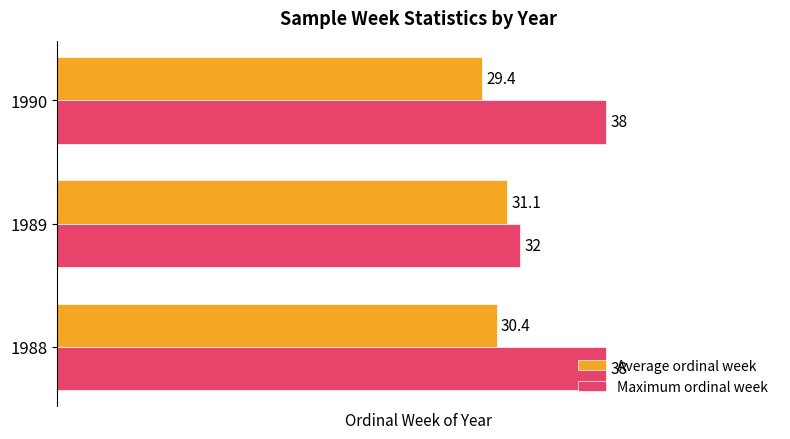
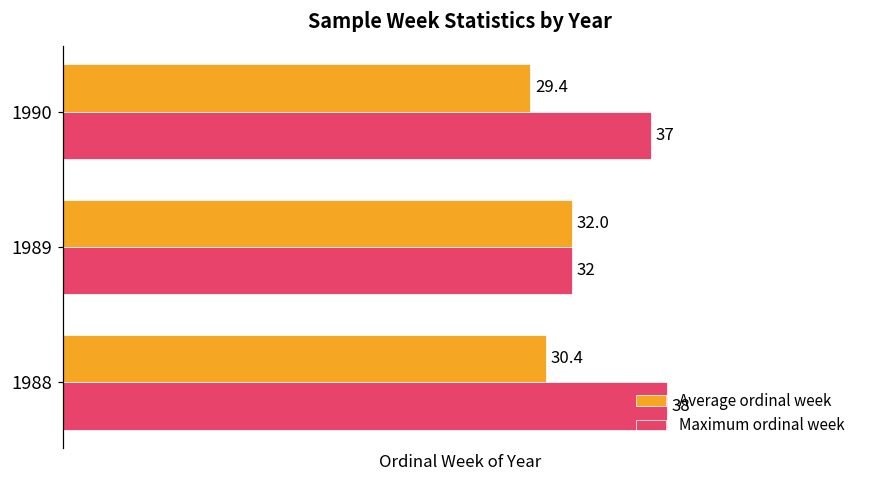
  {
    "Average ordinal week": {
      "1990": 29.4,
-     "1989": 31.1,
+     "1989": 32.0,
      "1988": 30.4
    },
    "Maximum ordinal week": {
-     "1990": 38,
+     "1990": 37,
      "1989": 32,
      "1988": 38
    }
  }
